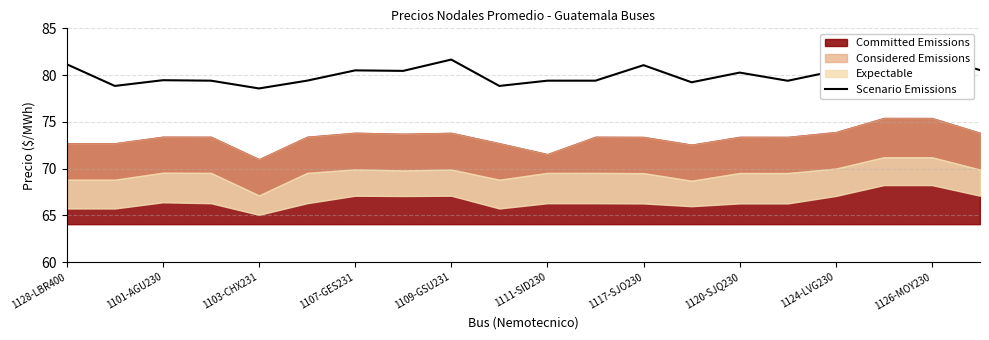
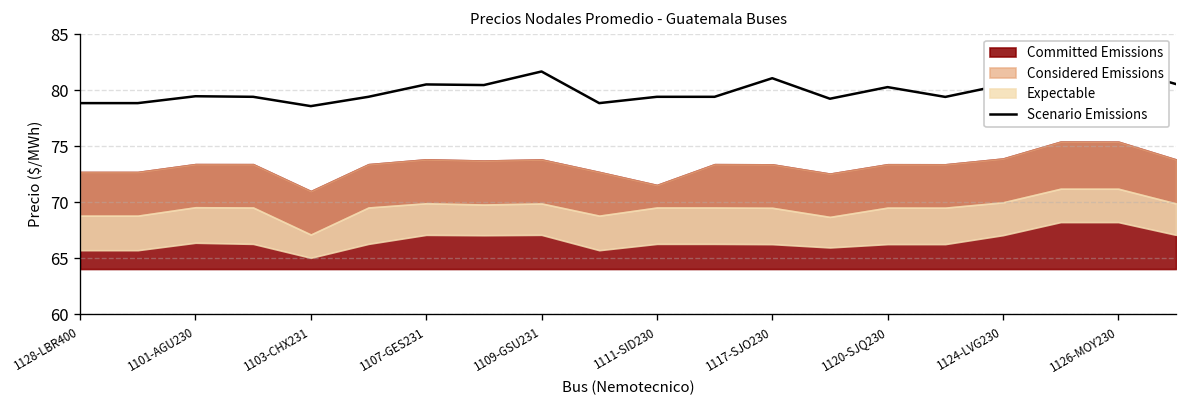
  {
    "Scenario Emissions": {
-     "1128-LBR400": 81,
+     "1128-LBR400": 79,
      "1101-AGU230": 79,
      "1103-CHX231": 79,
      "1107-GES231": 81,
      "1109-GSU231": 82,
      "1111-SID230": 79,
      "1117-SJO230": 81,
      "1120-SJQ230": 80
    },
    "Considered Emissions": {
      "1128-LBR400": 73,
      "1101-AGU230": 73,
      "1103-CHX231": 71,
      "1107-GES231": 74,
      "1109-GSU231": 74,
      "1111-SID230": 72,
      "1117-SJO230": 73,
      "1120-SJQ230": 73,
      "1124-LVG230": 74,
      "1126-MOY230": 75
    }
  }
